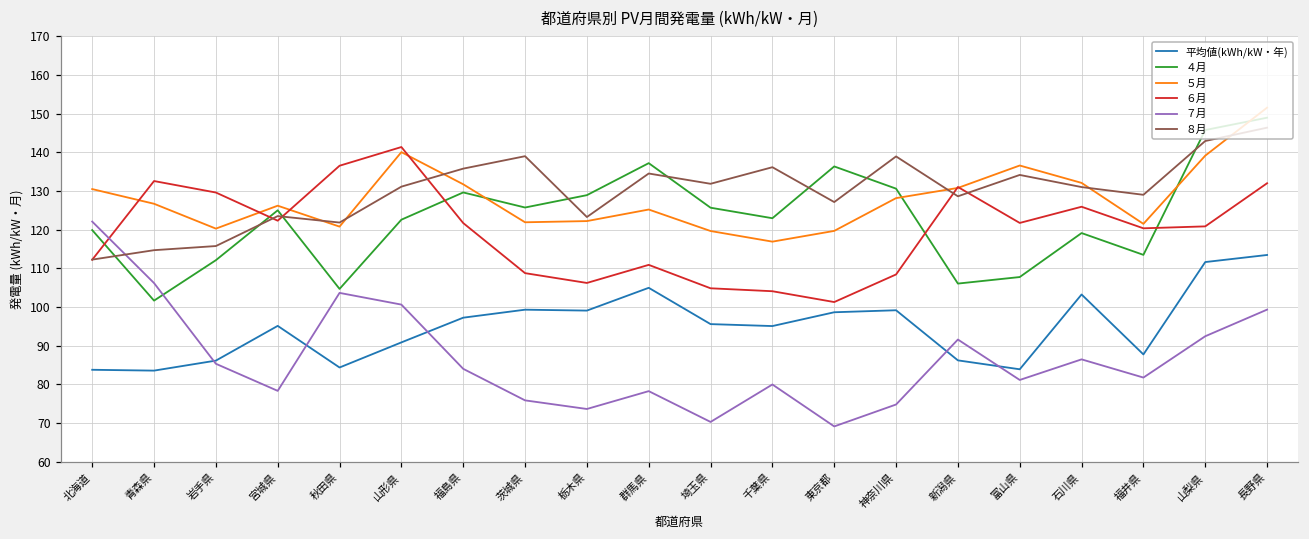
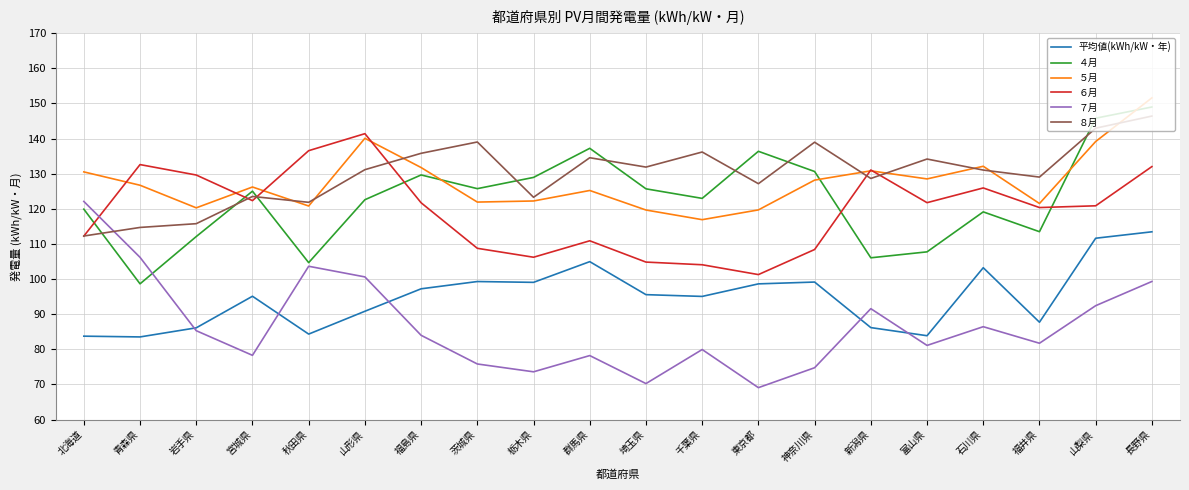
  {
    "平均値(kWh/kW・年)": {
      "北海道": 84,
      "青森県": 84,
      "岩手県": 86,
      "宮城県": 95,
      "秋田県": 84,
      "山形県": 91,
      "福島県": 97,
      "茨城県": 99,
      "栃木県": 99,
      "群馬県": 105,
      "埼玉県": 96,
      "千葉県": 95,
      "東京都": 99,
      "神奈川県": 99,
      "新潟県": 86,
      "富山県": 84,
      "石川県": 103,
      "福井県": 88,
      "山梨県": 112,
      "長野県": 113
    },
    "４月": {
      "北海道": 120,
-     "青森県": 102,
+     "青森県": 99,
      "岩手県": 112,
      "宮城県": 125,
      "秋田県": 105,
      "山形県": 123,
      "福島県": 130,
      "茨城県": 126,
      "栃木県": 129,
      "群馬県": 137,
      "埼玉県": 126,
      "千葉県": 123,
      "東京都": 136,
      "神奈川県": 131,
      "新潟県": 106,
      "富山県": 108,
      "石川県": 119,
      "福井県": 113
    },
    "５月": {
      "北海道": 131,
      "青森県": 127,
      "岩手県": 120,
      "宮城県": 126,
      "秋田県": 121,
      "山形県": 140,
      "福島県": 132,
      "茨城県": 122,
      "栃木県": 122,
      "群馬県": 125,
      "埼玉県": 120,
      "千葉県": 117,
      "東京都": 120,
      "神奈川県": 128,
-     "富山県": 137,
+     "富山県": 129,
      "石川県": 132,
      "福井県": 122,
      "山梨県": 139
    },
    "６月": {
      "青森県": 133,
      "岩手県": 130,
      "宮城県": 122,
      "秋田県": 137,
      "山形県": 141,
      "福島県": 122,
      "茨城県": 109,
      "栃木県": 106,
      "群馬県": 111,
      "埼玉県": 105,
      "千葉県": 104,
      "東京都": 101,
      "神奈川県": 108,
      "富山県": 122,
      "石川県": 126,
      "福井県": 120,
      "山梨県": 121,
      "長野県": 132
    },
    "７月": {
      "北海道": 122,
      "青森県": 106,
      "岩手県": 85,
      "宮城県": 78,
      "秋田県": 104,
      "山形県": 101,
      "福島県": 84,
      "茨城県": 76,
      "栃木県": 74,
      "群馬県": 78,
      "埼玉県": 70,
      "千葉県": 80,
      "東京都": 69,
      "神奈川県": 75,
      "新潟県": 92,
      "富山県": 81,
      "石川県": 86,
      "福井県": 82,
      "山梨県": 92,
      "長野県": 99
    },
    "８月": {
      "青森県": 115,
      "岩手県": 116,
      "宮城県": 124,
      "秋田県": 122,
      "山形県": 131,
      "福島県": 136,
      "茨城県": 139,
      "栃木県": 123,
      "群馬県": 135,
      "埼玉県": 132,
      "千葉県": 136,
      "東京都": 127,
      "神奈川県": 139,
      "新潟県": 129,
      "富山県": 134,
      "石川県": 131,
      "福井県": 129
    }
  }
